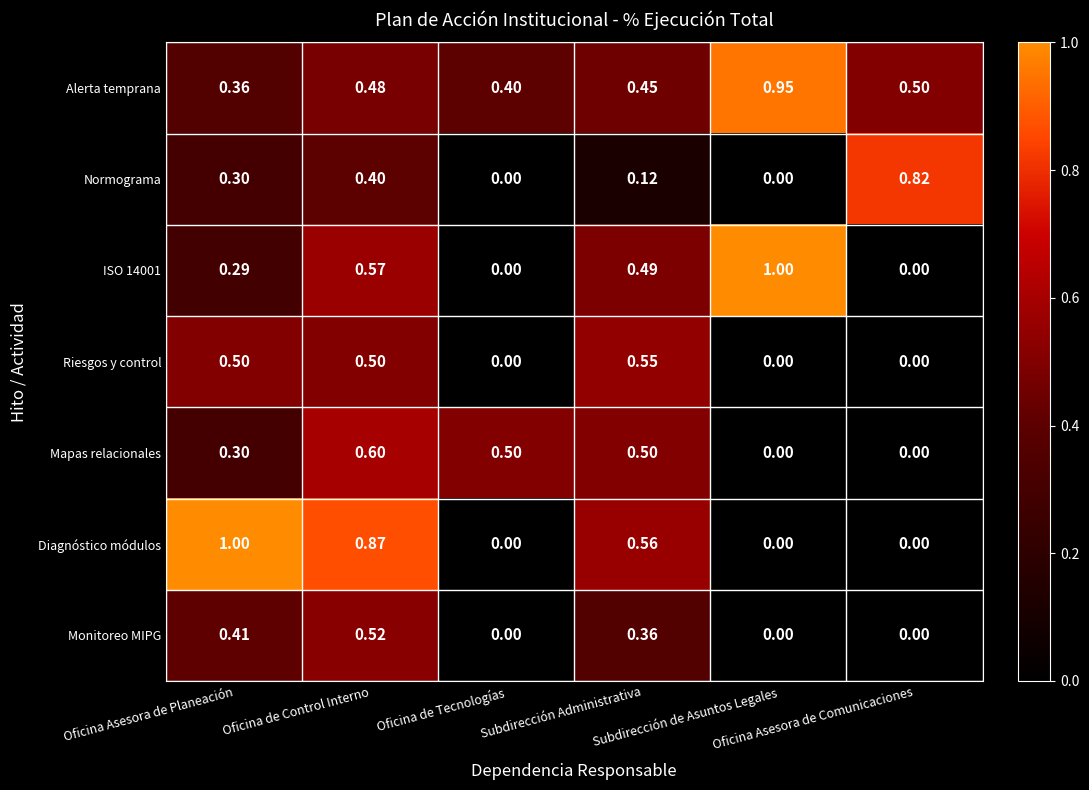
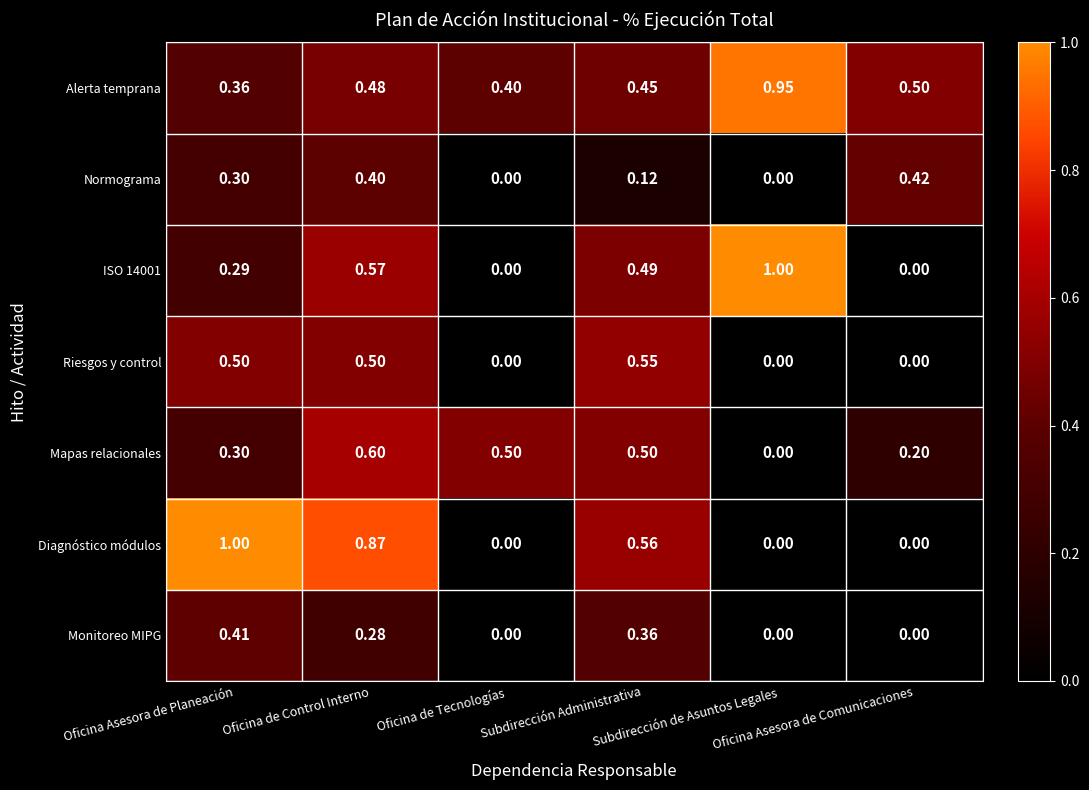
  {
    "Alerta temprana": {
      "Oficina Asesora de Planeación": 0.36,
      "Oficina de Control Interno": 0.48,
      "Oficina de Tecnologías": 0.40,
      "Subdirección Administrativa": 0.45,
      "Subdirección de Asuntos Legales": 0.95,
      "Oficina Asesora de Comunicaciones": 0.50
    },
    "Normograma": {
      "Oficina Asesora de Planeación": 0.30,
      "Oficina de Control Interno": 0.40,
      "Oficina de Tecnologías": 0.00,
      "Subdirección Administrativa": 0.12,
      "Subdirección de Asuntos Legales": 0.00,
-     "Oficina Asesora de Comunicaciones": 0.82
+     "Oficina Asesora de Comunicaciones": 0.42
    },
    "ISO 14001": {
      "Oficina Asesora de Planeación": 0.29,
      "Oficina de Control Interno": 0.57,
      "Oficina de Tecnologías": 0.00,
      "Subdirección Administrativa": 0.49,
      "Subdirección de Asuntos Legales": 1.00,
      "Oficina Asesora de Comunicaciones": 0.00
    },
    "Riesgos y control": {
      "Oficina Asesora de Planeación": 0.50,
      "Oficina de Control Interno": 0.50,
      "Oficina de Tecnologías": 0.00,
      "Subdirección Administrativa": 0.55,
      "Subdirección de Asuntos Legales": 0.00,
      "Oficina Asesora de Comunicaciones": 0.00
    },
    "Mapas relacionales": {
      "Oficina Asesora de Planeación": 0.30,
      "Oficina de Control Interno": 0.60,
      "Oficina de Tecnologías": 0.50,
      "Subdirección Administrativa": 0.50,
      "Subdirección de Asuntos Legales": 0.00,
-     "Oficina Asesora de Comunicaciones": 0.00
+     "Oficina Asesora de Comunicaciones": 0.20
    },
    "Diagnóstico módulos": {
      "Oficina Asesora de Planeación": 1.00,
      "Oficina de Control Interno": 0.87,
      "Oficina de Tecnologías": 0.00,
      "Subdirección Administrativa": 0.56,
      "Subdirección de Asuntos Legales": 0.00,
      "Oficina Asesora de Comunicaciones": 0.00
    },
    "Monitoreo MIPG": {
      "Oficina Asesora de Planeación": 0.41,
-     "Oficina de Control Interno": 0.52,
+     "Oficina de Control Interno": 0.28,
      "Oficina de Tecnologías": 0.00,
      "Subdirección Administrativa": 0.36,
      "Subdirección de Asuntos Legales": 0.00,
      "Oficina Asesora de Comunicaciones": 0.00
    }
  }
